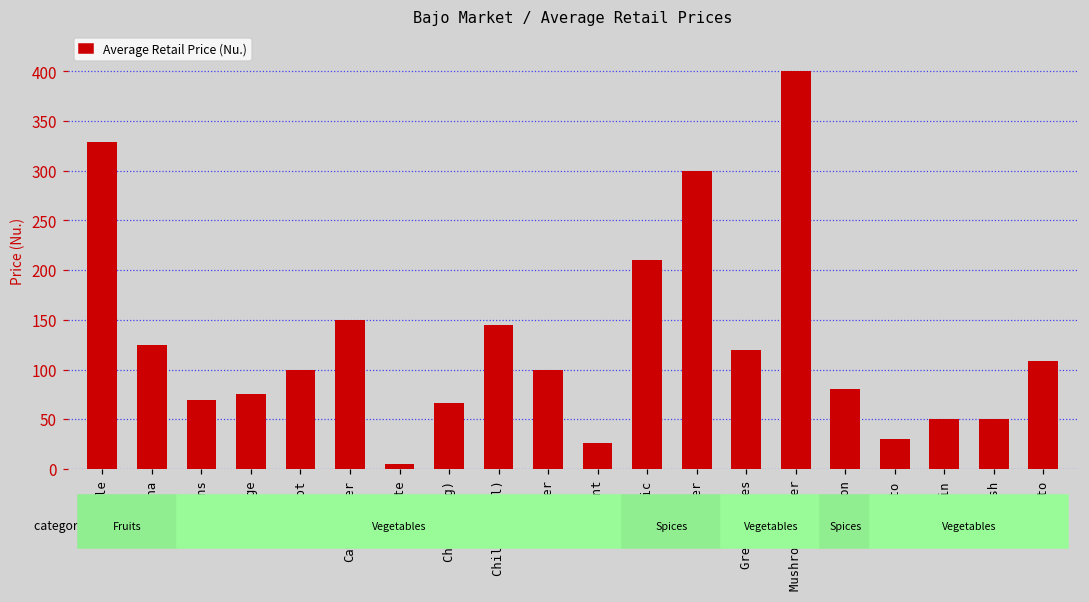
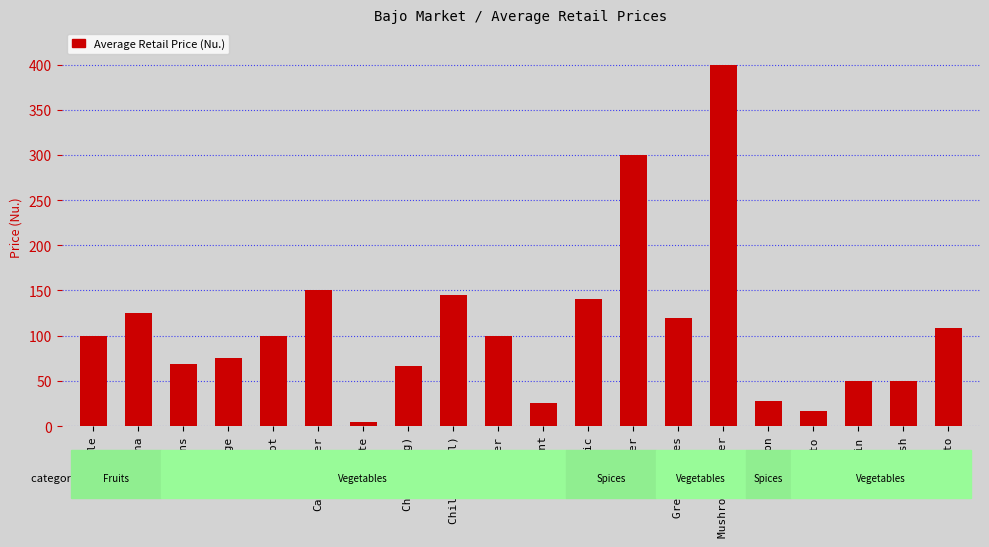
  {
-   "Apple": 330,
+   "Apple": 100,
    "Banana": 130,
    "Beans": 70,
    "Cabbage": 80,
    "Carrot": 100,
    "Cauliflower": 150,
    "Chayote": 10,
    "Chili (Big)": 70,
    "Chili (small)": 150,
    "Cucumber": 100,
    "Egg Plant": 30,
-   "Garlic": 210,
+   "Garlic": 140,
    "Ginger": 300,
    "Green leaves": 120,
    "Mushroom Oyster": 400,
-   "Onion": 80,
-   "Potato": 30,
+   "Onion": 30,
+   "Potato": 20,
    "Pumpkin": 50,
    "Radish": 50,
    "Tomato": 110
  }
